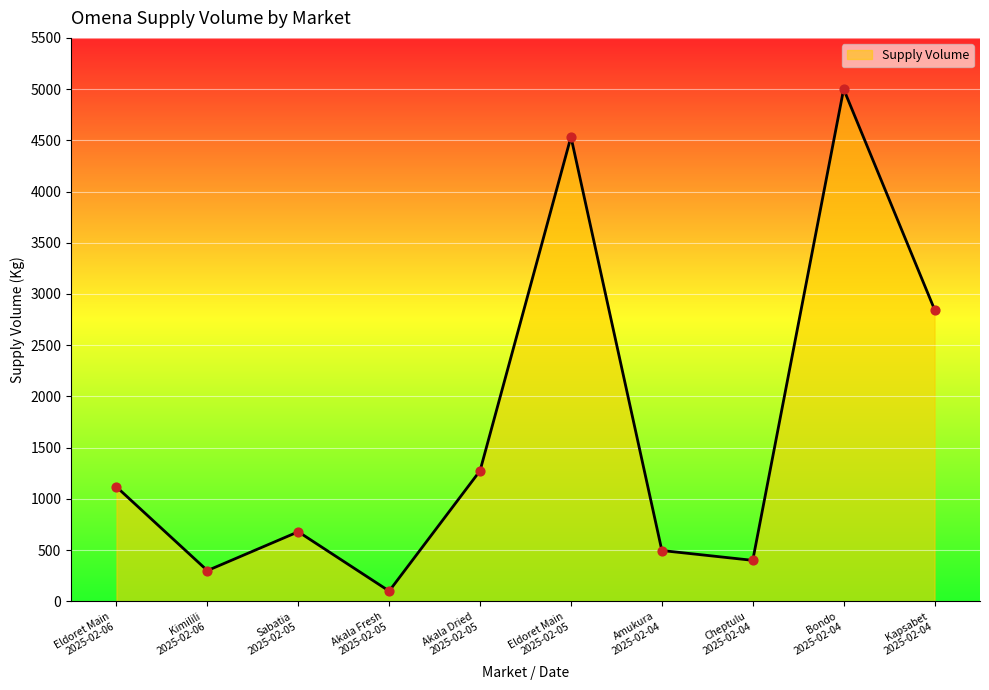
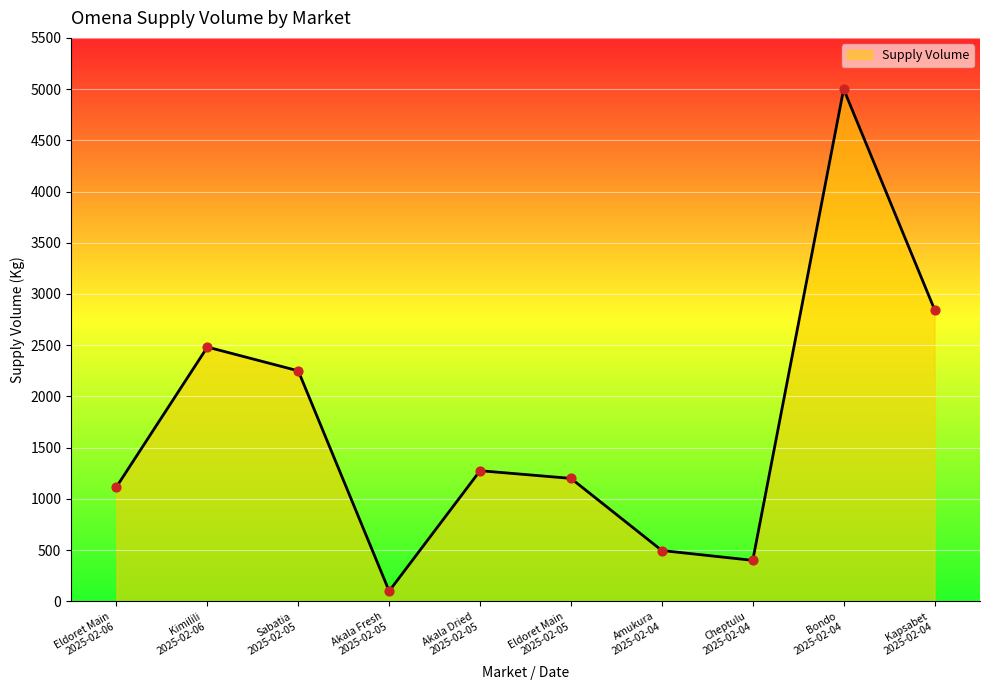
  {
    "Eldoret Main 2025-02-06": 1120,
-   "Kimilili 2025-02-06": 300,
-   "Sabatia 2025-02-05": 680,
+   "Kimilili 2025-02-06": 2480,
+   "Sabatia 2025-02-05": 2250,
    "Akala Fresh 2025-02-05": 100,
    "Akala Dried 2025-02-05": 1280,
-   "Eldoret Main 2025-02-05": 4530,
+   "Eldoret Main 2025-02-05": 1200,
    "Amukura 2025-02-04": 500,
    "Cheptulu 2025-02-04": 400,
    "Bondo 2025-02-04": 5000,
    "Kapsabet 2025-02-04": 2850
  }
